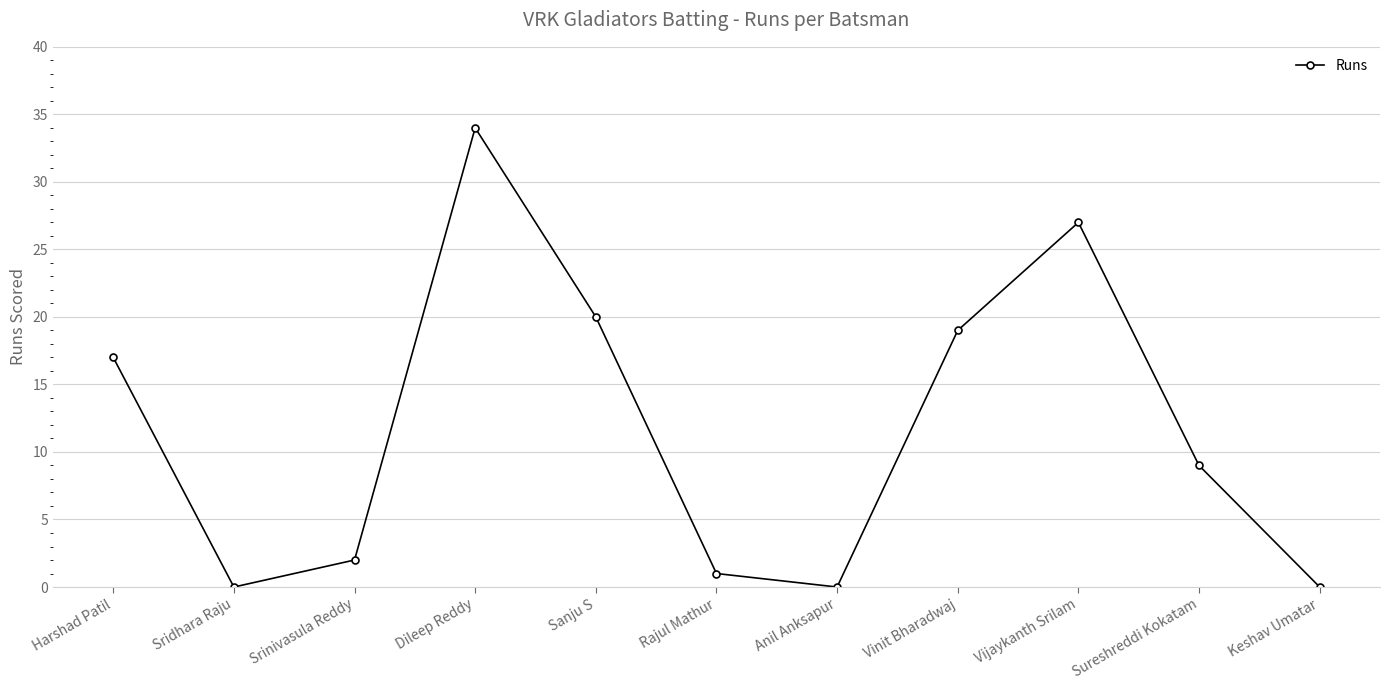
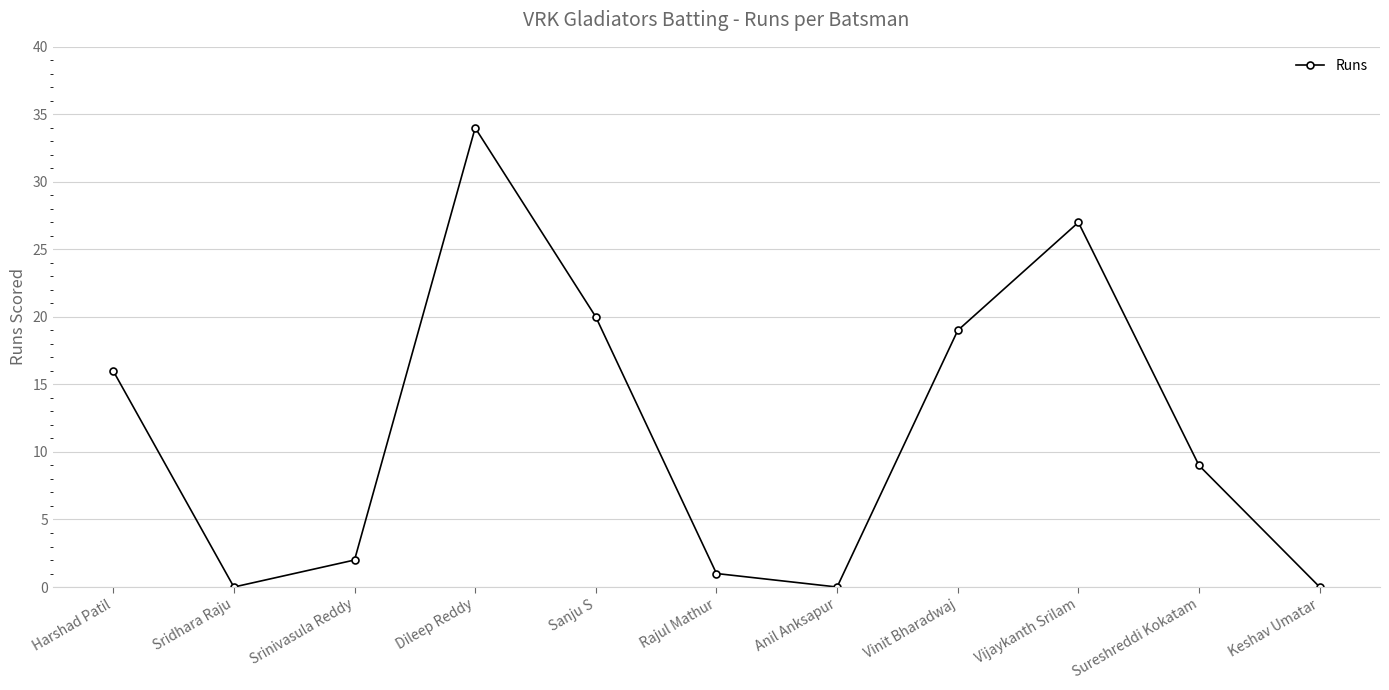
  {
-   "Harshad Patil": 17,
+   "Harshad Patil": 16,
    "Sridhara Raju": 0,
    "Srinivasula Reddy": 2,
    "Dileep Reddy": 34,
    "Sanju S": 20,
    "Rajul Mathur": 1,
    "Anil Anksapur": 0,
    "Vinit Bharadwaj": 19,
    "Vijaykanth Srilam": 27,
    "Sureshreddi Kokatam": 9,
    "Keshav Umatar": 0
  }
